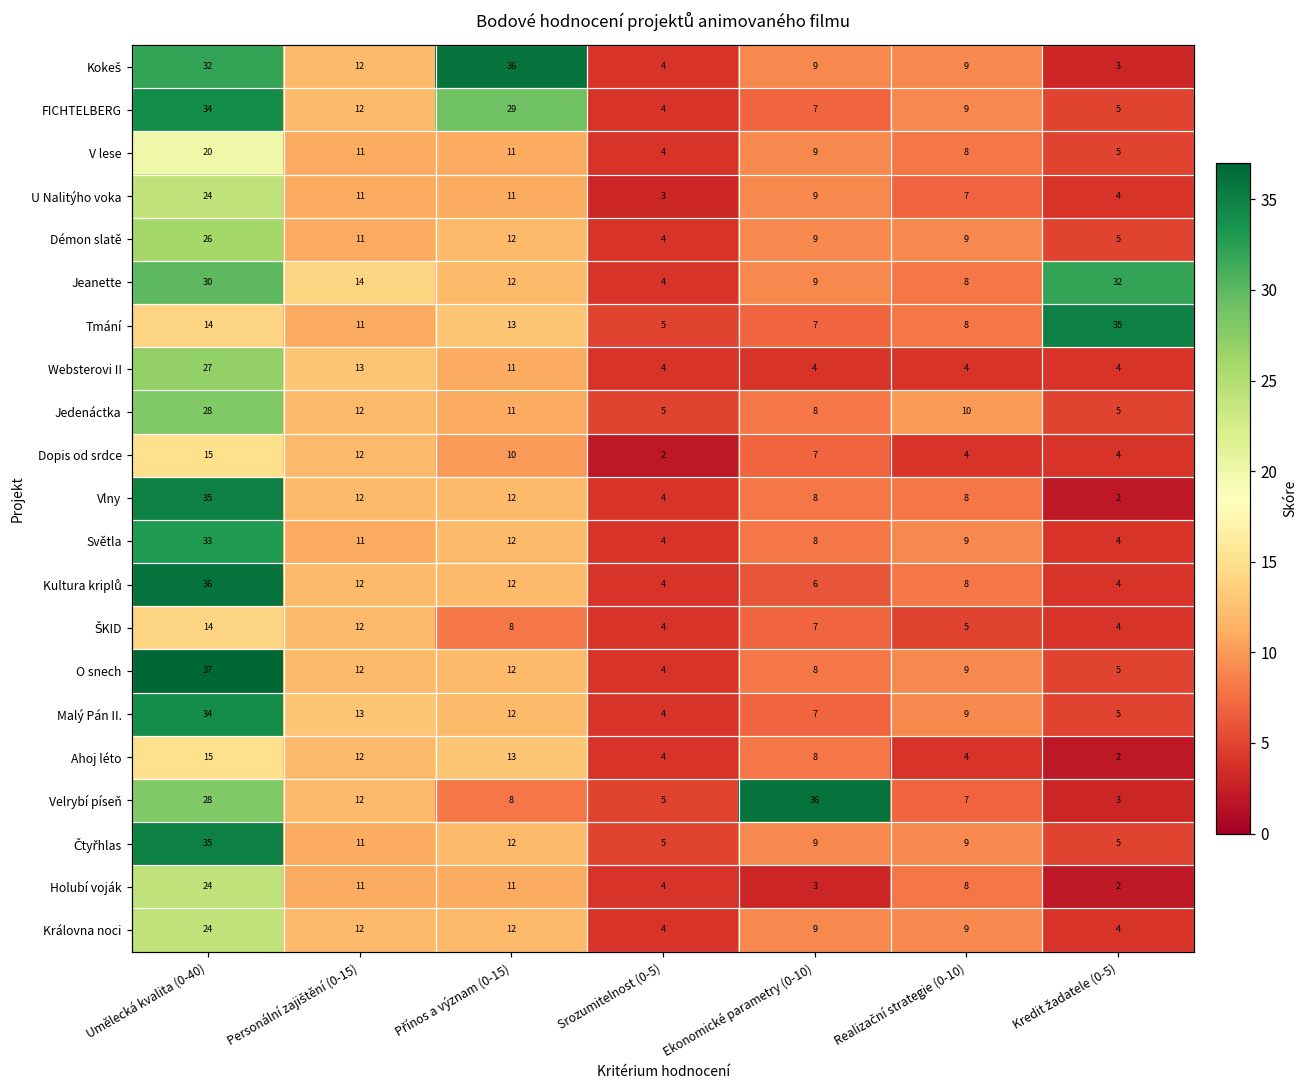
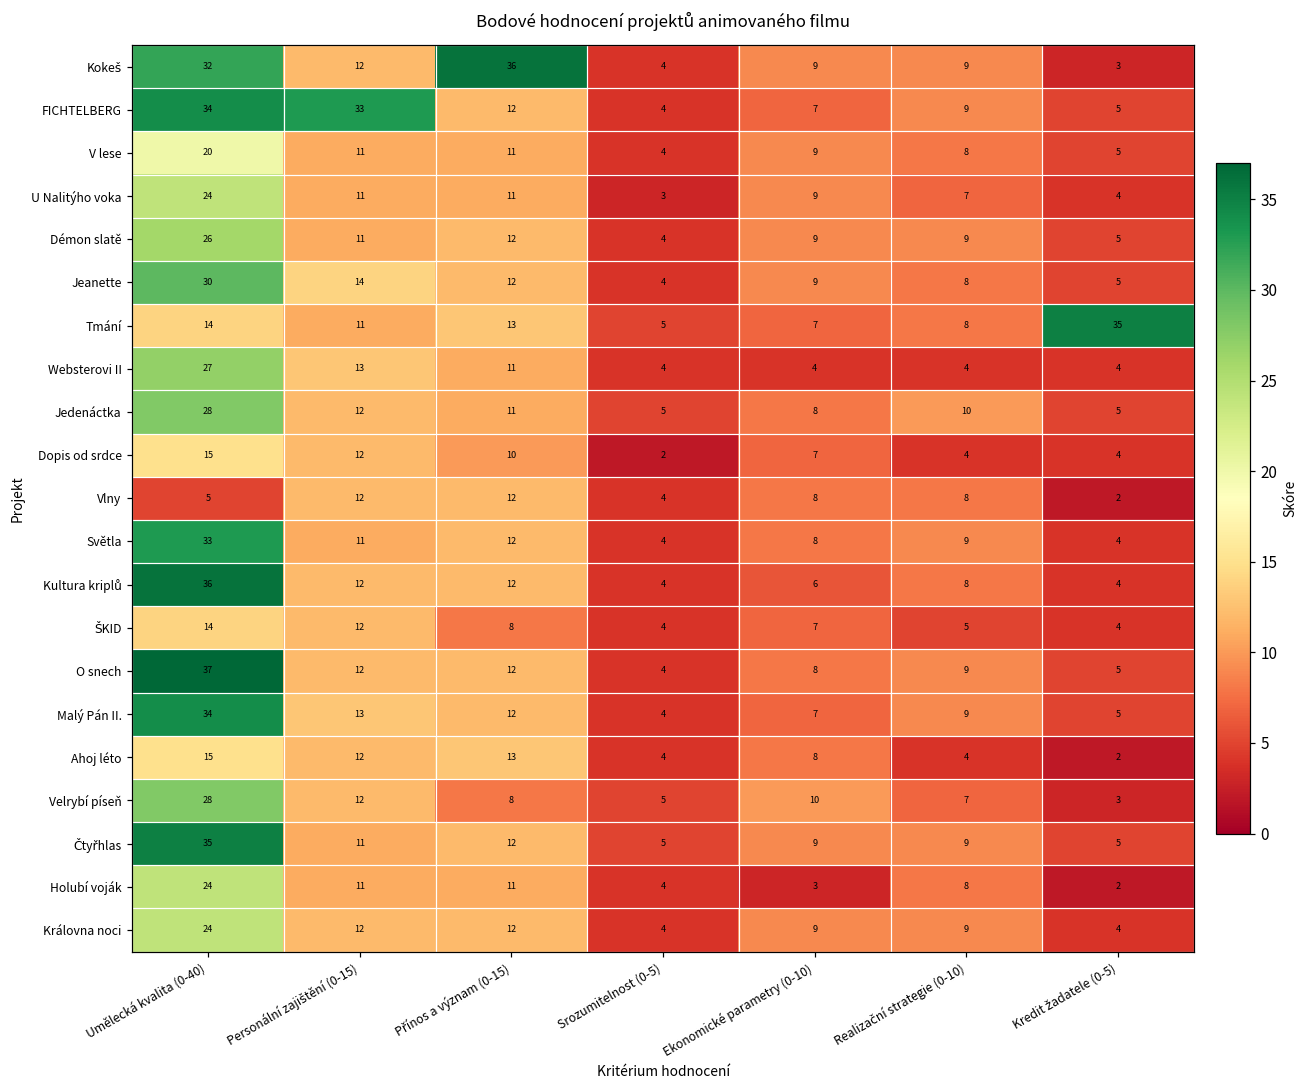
  {
    "Kokeš": {
      "Umělecká kvalita (0-40)": 32,
      "Personální zajištění (0-15)": 12,
      "Přínos a význam (0-15)": 36,
      "Srozumitelnost (0-5)": 4,
      "Ekonomické parametry (0-10)": 9,
      "Realizační strategie (0-10)": 9,
      "Kredit žadatele (0-5)": 3
    },
    "FICHTELBERG": {
      "Umělecká kvalita (0-40)": 34,
-     "Personální zajištění (0-15)": 12,
-     "Přínos a význam (0-15)": 29,
+     "Personální zajištění (0-15)": 33,
+     "Přínos a význam (0-15)": 12,
      "Srozumitelnost (0-5)": 4,
      "Ekonomické parametry (0-10)": 7,
      "Realizační strategie (0-10)": 9,
      "Kredit žadatele (0-5)": 5
    },
    "V lese": {
      "Umělecká kvalita (0-40)": 20,
      "Personální zajištění (0-15)": 11,
      "Přínos a význam (0-15)": 11,
      "Srozumitelnost (0-5)": 4,
      "Ekonomické parametry (0-10)": 9,
      "Realizační strategie (0-10)": 8,
      "Kredit žadatele (0-5)": 5
    },
    "U Nalitýho voka": {
      "Umělecká kvalita (0-40)": 24,
      "Personální zajištění (0-15)": 11,
      "Přínos a význam (0-15)": 11,
      "Srozumitelnost (0-5)": 3,
      "Ekonomické parametry (0-10)": 9,
      "Realizační strategie (0-10)": 7,
      "Kredit žadatele (0-5)": 4
    },
    "Démon slatě": {
      "Umělecká kvalita (0-40)": 26,
      "Personální zajištění (0-15)": 11,
      "Přínos a význam (0-15)": 12,
      "Srozumitelnost (0-5)": 4,
      "Ekonomické parametry (0-10)": 9,
      "Realizační strategie (0-10)": 9,
      "Kredit žadatele (0-5)": 5
    },
    "Jeanette": {
      "Umělecká kvalita (0-40)": 30,
      "Personální zajištění (0-15)": 14,
      "Přínos a význam (0-15)": 12,
      "Srozumitelnost (0-5)": 4,
      "Ekonomické parametry (0-10)": 9,
      "Realizační strategie (0-10)": 8,
-     "Kredit žadatele (0-5)": 32
+     "Kredit žadatele (0-5)": 5
    },
    "Tmání": {
      "Umělecká kvalita (0-40)": 14,
      "Personální zajištění (0-15)": 11,
      "Přínos a význam (0-15)": 13,
      "Srozumitelnost (0-5)": 5,
      "Ekonomické parametry (0-10)": 7,
      "Realizační strategie (0-10)": 8,
      "Kredit žadatele (0-5)": 35
    },
    "Websterovi II": {
      "Umělecká kvalita (0-40)": 27,
      "Personální zajištění (0-15)": 13,
      "Přínos a význam (0-15)": 11,
      "Srozumitelnost (0-5)": 4,
      "Ekonomické parametry (0-10)": 4,
      "Realizační strategie (0-10)": 4,
      "Kredit žadatele (0-5)": 4
    },
    "Jedenáctka": {
      "Umělecká kvalita (0-40)": 28,
      "Personální zajištění (0-15)": 12,
      "Přínos a význam (0-15)": 11,
      "Srozumitelnost (0-5)": 5,
      "Ekonomické parametry (0-10)": 8,
      "Realizační strategie (0-10)": 10,
      "Kredit žadatele (0-5)": 5
    },
    "Dopis od srdce": {
      "Umělecká kvalita (0-40)": 15,
      "Personální zajištění (0-15)": 12,
      "Přínos a význam (0-15)": 10,
      "Srozumitelnost (0-5)": 2,
      "Ekonomické parametry (0-10)": 7,
      "Realizační strategie (0-10)": 4,
      "Kredit žadatele (0-5)": 4
    },
    "Vlny": {
-     "Umělecká kvalita (0-40)": 35,
+     "Umělecká kvalita (0-40)": 5,
      "Personální zajištění (0-15)": 12,
      "Přínos a význam (0-15)": 12,
      "Srozumitelnost (0-5)": 4,
      "Ekonomické parametry (0-10)": 8,
      "Realizační strategie (0-10)": 8,
      "Kredit žadatele (0-5)": 2
    },
    "Světla": {
      "Umělecká kvalita (0-40)": 33,
      "Personální zajištění (0-15)": 11,
      "Přínos a význam (0-15)": 12,
      "Srozumitelnost (0-5)": 4,
      "Ekonomické parametry (0-10)": 8,
      "Realizační strategie (0-10)": 9,
      "Kredit žadatele (0-5)": 4
    },
    "Kultura kriplů": {
      "Umělecká kvalita (0-40)": 36,
      "Personální zajištění (0-15)": 12,
      "Přínos a význam (0-15)": 12,
      "Srozumitelnost (0-5)": 4,
      "Ekonomické parametry (0-10)": 6,
      "Realizační strategie (0-10)": 8,
      "Kredit žadatele (0-5)": 4
    },
    "ŠKID": {
      "Umělecká kvalita (0-40)": 14,
      "Personální zajištění (0-15)": 12,
      "Přínos a význam (0-15)": 8,
      "Srozumitelnost (0-5)": 4,
      "Ekonomické parametry (0-10)": 7,
      "Realizační strategie (0-10)": 5,
      "Kredit žadatele (0-5)": 4
    },
    "O snech": {
      "Umělecká kvalita (0-40)": 37,
      "Personální zajištění (0-15)": 12,
      "Přínos a význam (0-15)": 12,
      "Srozumitelnost (0-5)": 4,
      "Ekonomické parametry (0-10)": 8,
      "Realizační strategie (0-10)": 9,
      "Kredit žadatele (0-5)": 5
    },
    "Malý Pán II.": {
      "Umělecká kvalita (0-40)": 34,
      "Personální zajištění (0-15)": 13,
      "Přínos a význam (0-15)": 12,
      "Srozumitelnost (0-5)": 4,
      "Ekonomické parametry (0-10)": 7,
      "Realizační strategie (0-10)": 9,
      "Kredit žadatele (0-5)": 5
    },
    "Ahoj léto": {
      "Umělecká kvalita (0-40)": 15,
      "Personální zajištění (0-15)": 12,
      "Přínos a význam (0-15)": 13,
      "Srozumitelnost (0-5)": 4,
      "Ekonomické parametry (0-10)": 8,
      "Realizační strategie (0-10)": 4,
      "Kredit žadatele (0-5)": 2
    },
    "Velrybí píseň": {
      "Umělecká kvalita (0-40)": 28,
      "Personální zajištění (0-15)": 12,
      "Přínos a význam (0-15)": 8,
      "Srozumitelnost (0-5)": 5,
-     "Ekonomické parametry (0-10)": 36,
+     "Ekonomické parametry (0-10)": 10,
      "Realizační strategie (0-10)": 7,
      "Kredit žadatele (0-5)": 3
    },
    "Čtyřhlas": {
      "Umělecká kvalita (0-40)": 35,
      "Personální zajištění (0-15)": 11,
      "Přínos a význam (0-15)": 12,
      "Srozumitelnost (0-5)": 5,
      "Ekonomické parametry (0-10)": 9,
      "Realizační strategie (0-10)": 9,
      "Kredit žadatele (0-5)": 5
    },
    "Holubí voják": {
      "Umělecká kvalita (0-40)": 24,
      "Personální zajištění (0-15)": 11,
      "Přínos a význam (0-15)": 11,
      "Srozumitelnost (0-5)": 4,
      "Ekonomické parametry (0-10)": 3,
      "Realizační strategie (0-10)": 8,
      "Kredit žadatele (0-5)": 2
    },
    "Královna noci": {
      "Umělecká kvalita (0-40)": 24,
      "Personální zajištění (0-15)": 12,
      "Přínos a význam (0-15)": 12,
      "Srozumitelnost (0-5)": 4,
      "Ekonomické parametry (0-10)": 9,
      "Realizační strategie (0-10)": 9,
      "Kredit žadatele (0-5)": 4
    }
  }
